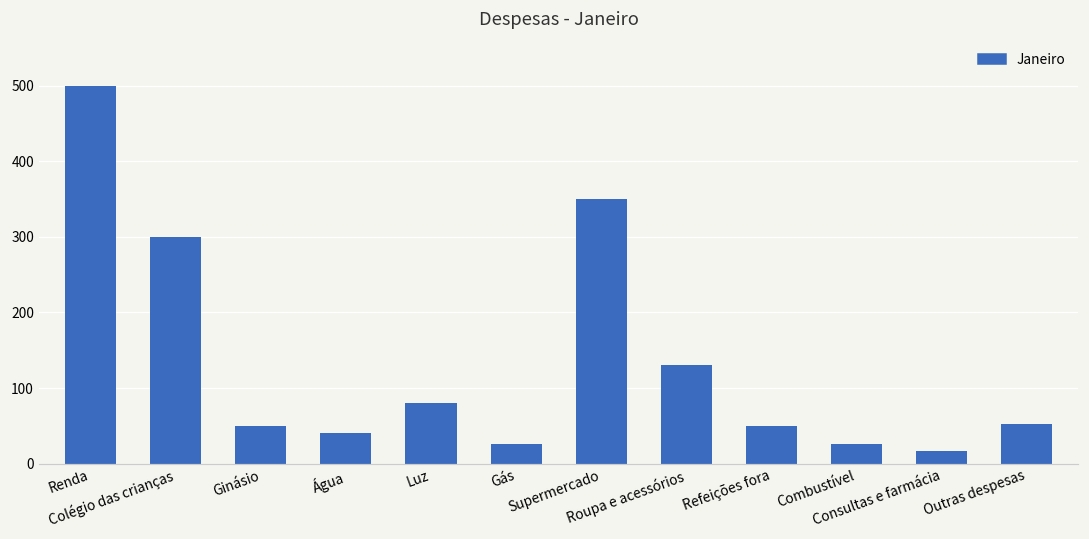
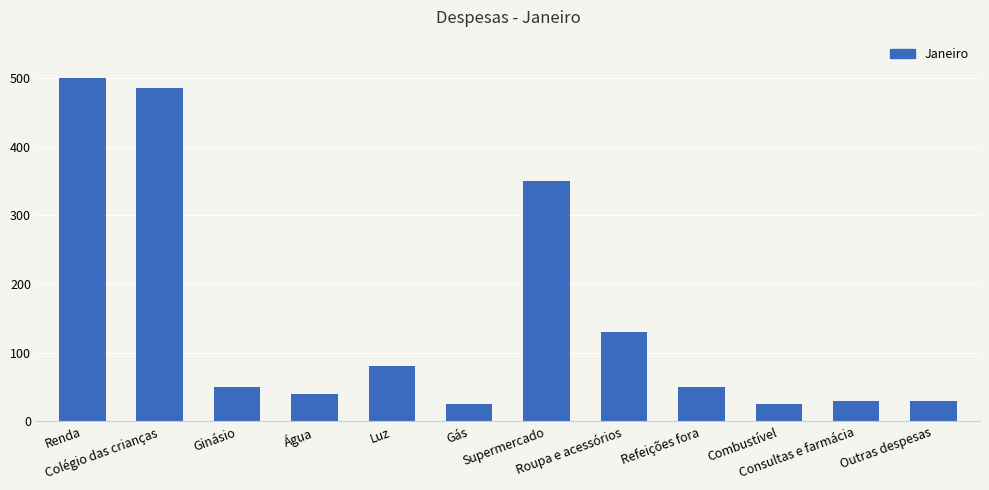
  {
    "Renda": 500,
-   "Colégio das crianças": 300,
+   "Colégio das crianças": 490,
    "Ginásio": 50,
    "Água": 40,
    "Luz": 80,
    "Gás": 30,
    "Supermercado": 350,
    "Roupa e acessórios": 130,
    "Refeições fora": 50,
    "Combustível": 30,
-   "Consultas e farmácia": 20,
-   "Outras despesas": 50
+   "Consultas e farmácia": 30,
+   "Outras despesas": 30
  }
